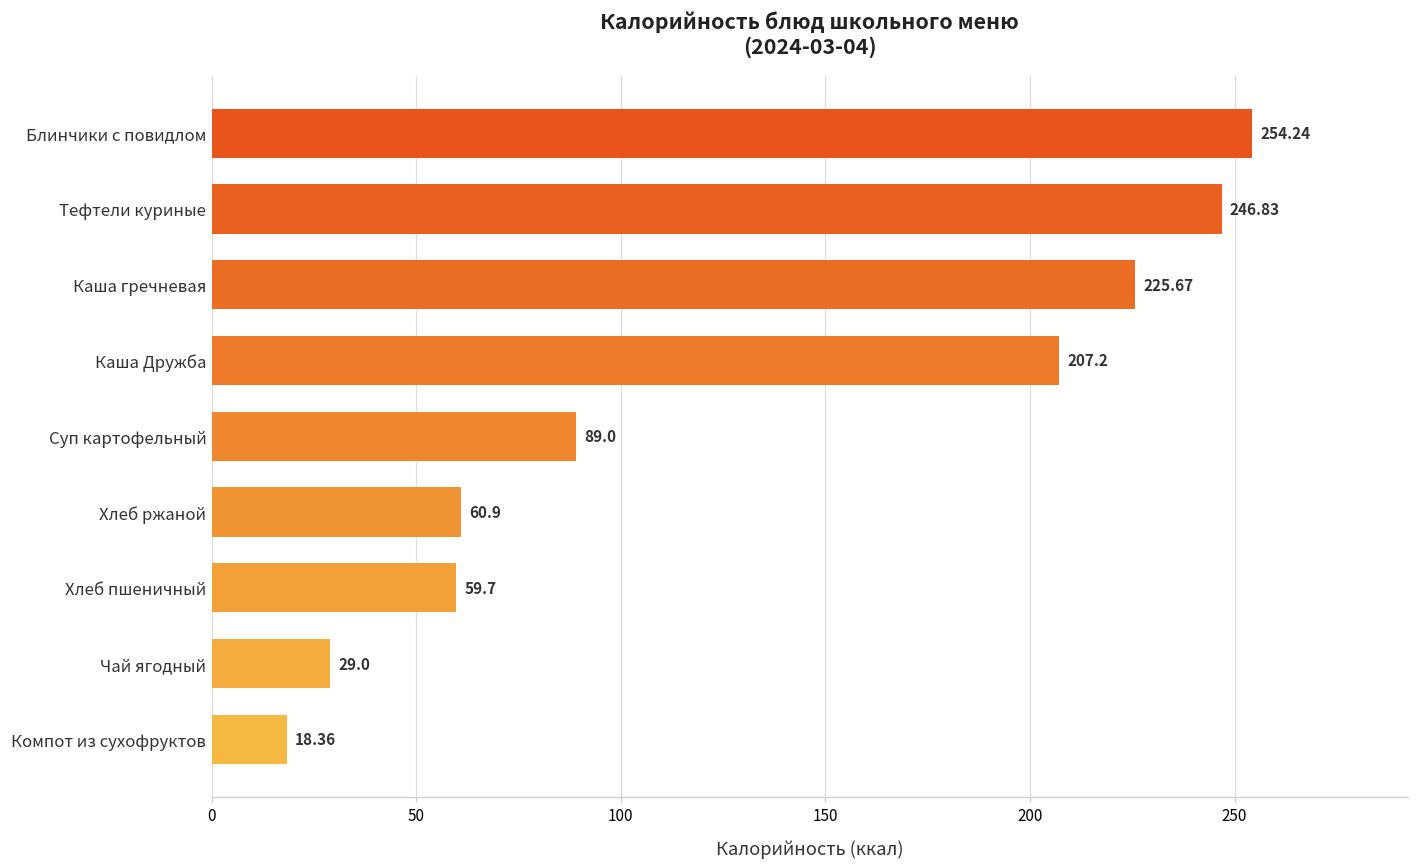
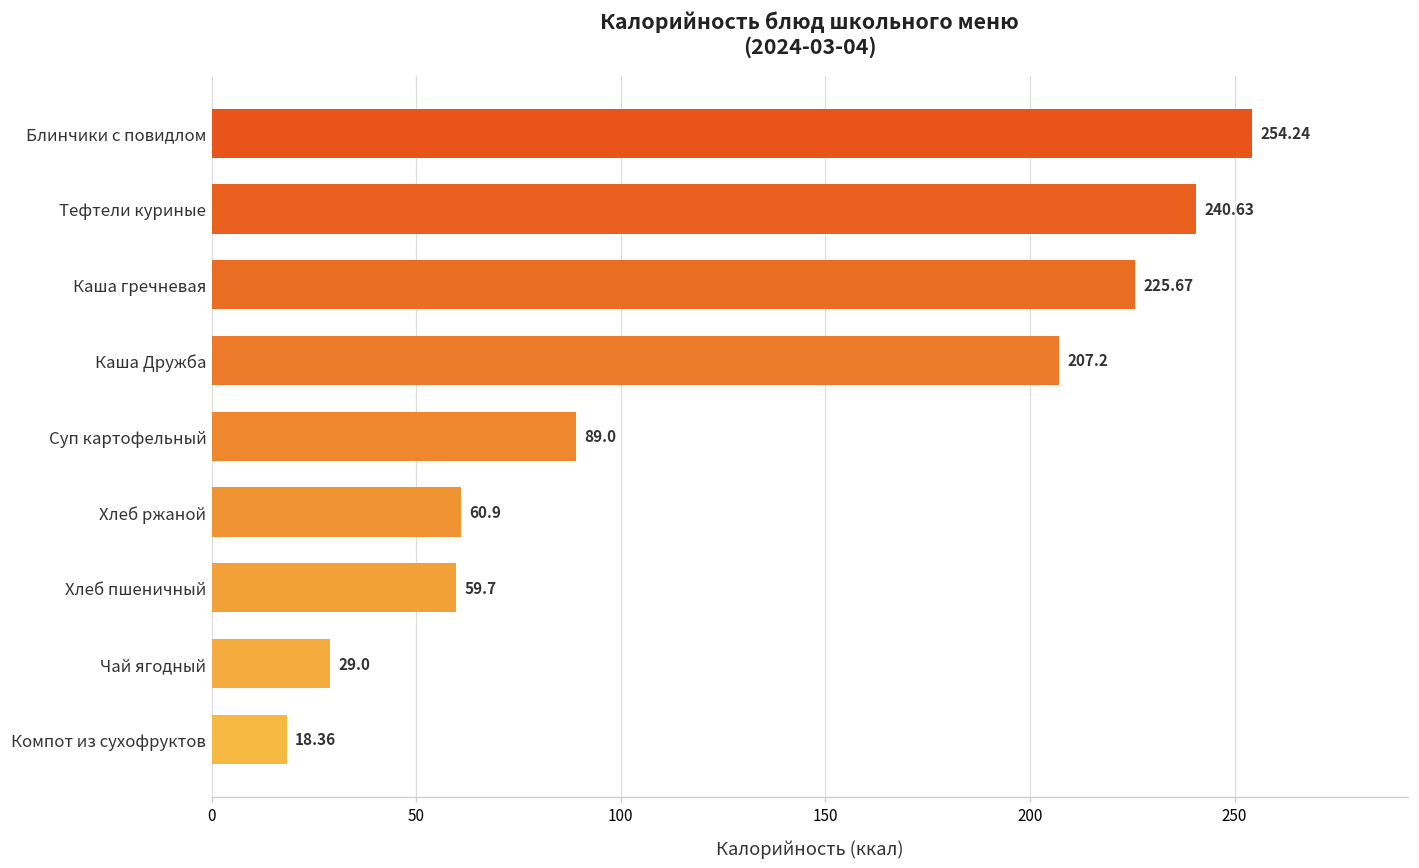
  {
    "Блинчики с повидлом": 254.24,
-   "Тефтели куриные": 246.83,
+   "Тефтели куриные": 240.63,
    "Каша гречневая": 225.67,
    "Каша Дружба": 207.2,
    "Суп картофельный": 89.0,
    "Хлеб ржаной": 60.9,
    "Хлеб пшеничный": 59.7,
    "Чай ягодный": 29.0,
    "Компот из сухофруктов": 18.36
  }
